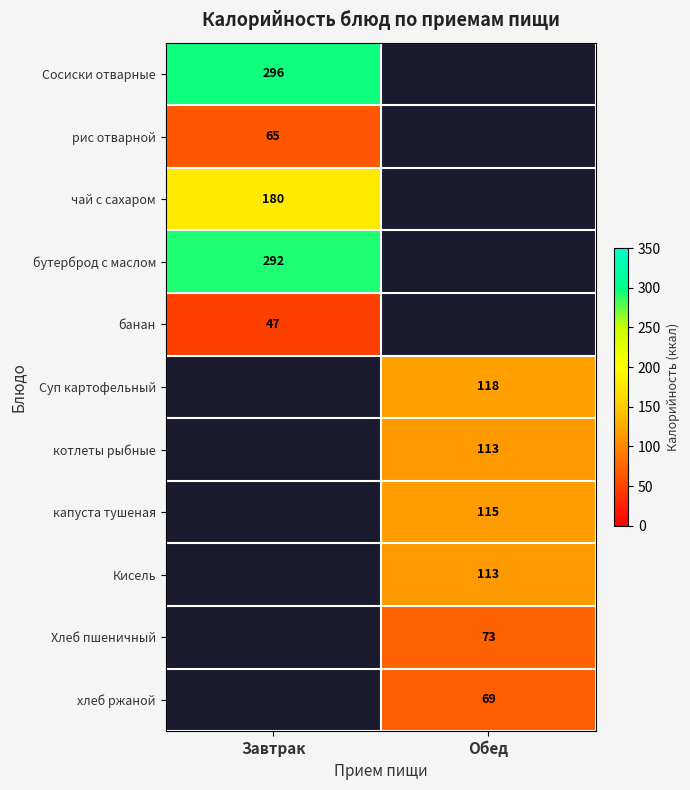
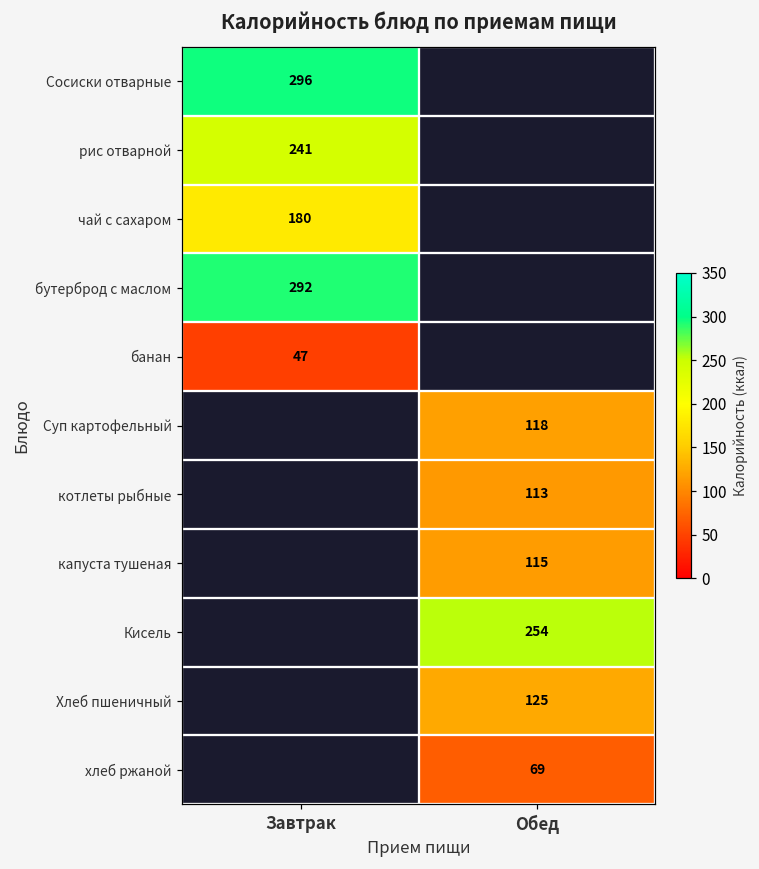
  {
    "Сосиски отварные": {
      "Завтрак": 296
    },
    "рис отварной": {
-     "Завтрак": 65
+     "Завтрак": 241
    },
    "чай с сахаром": {
      "Завтрак": 180
    },
    "бутерброд с маслом": {
      "Завтрак": 292
    },
    "банан": {
      "Завтрак": 47
    },
    "Суп картофельный": {
      "Обед": 118
    },
    "котлеты рыбные": {
      "Обед": 113
    },
    "капуста тушеная": {
      "Обед": 115
    },
    "Кисель": {
-     "Обед": 113
+     "Обед": 254
    },
    "Хлеб пшеничный": {
-     "Обед": 73
+     "Обед": 125
    },
    "хлеб ржаной": {
      "Обед": 69
    }
  }
